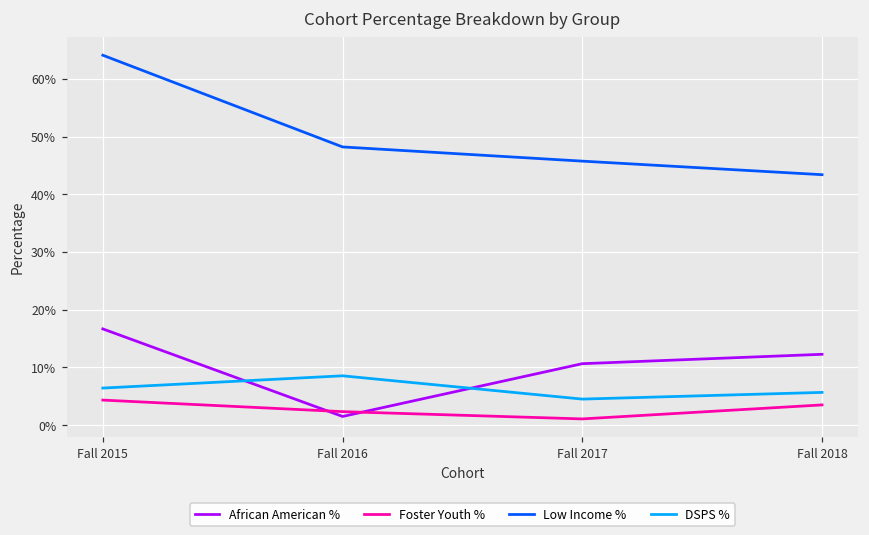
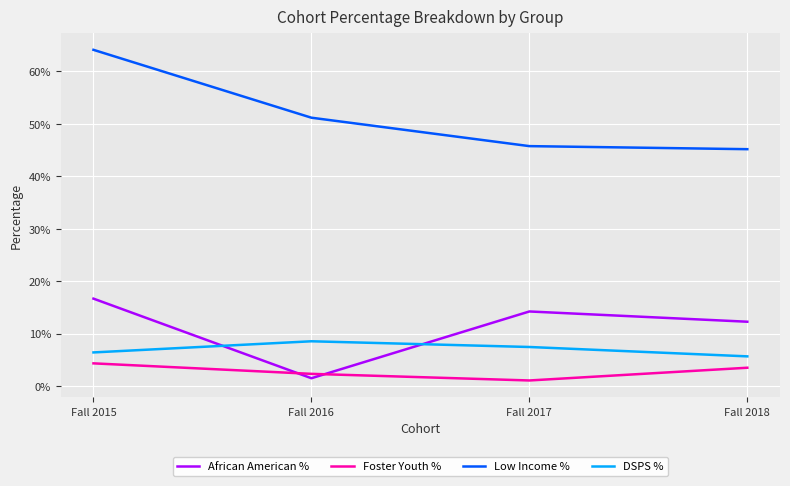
  {
    "African American %": {
      "Fall 2015": "17%",
      "Fall 2016": "1%",
-     "Fall 2017": "11%",
+     "Fall 2017": "14%",
      "Fall 2018": "12%"
    },
    "Foster Youth %": {
      "Fall 2015": "4%",
      "Fall 2016": "2%",
      "Fall 2017": "1%",
      "Fall 2018": "3%"
    },
    "Low Income %": {
      "Fall 2015": "64%",
-     "Fall 2016": "48%",
+     "Fall 2016": "51%",
      "Fall 2017": "46%",
-     "Fall 2018": "43%"
+     "Fall 2018": "45%"
    },
    "DSPS %": {
      "Fall 2015": "6%",
      "Fall 2016": "9%",
-     "Fall 2017": "4%",
+     "Fall 2017": "7%",
      "Fall 2018": "6%"
    }
  }
